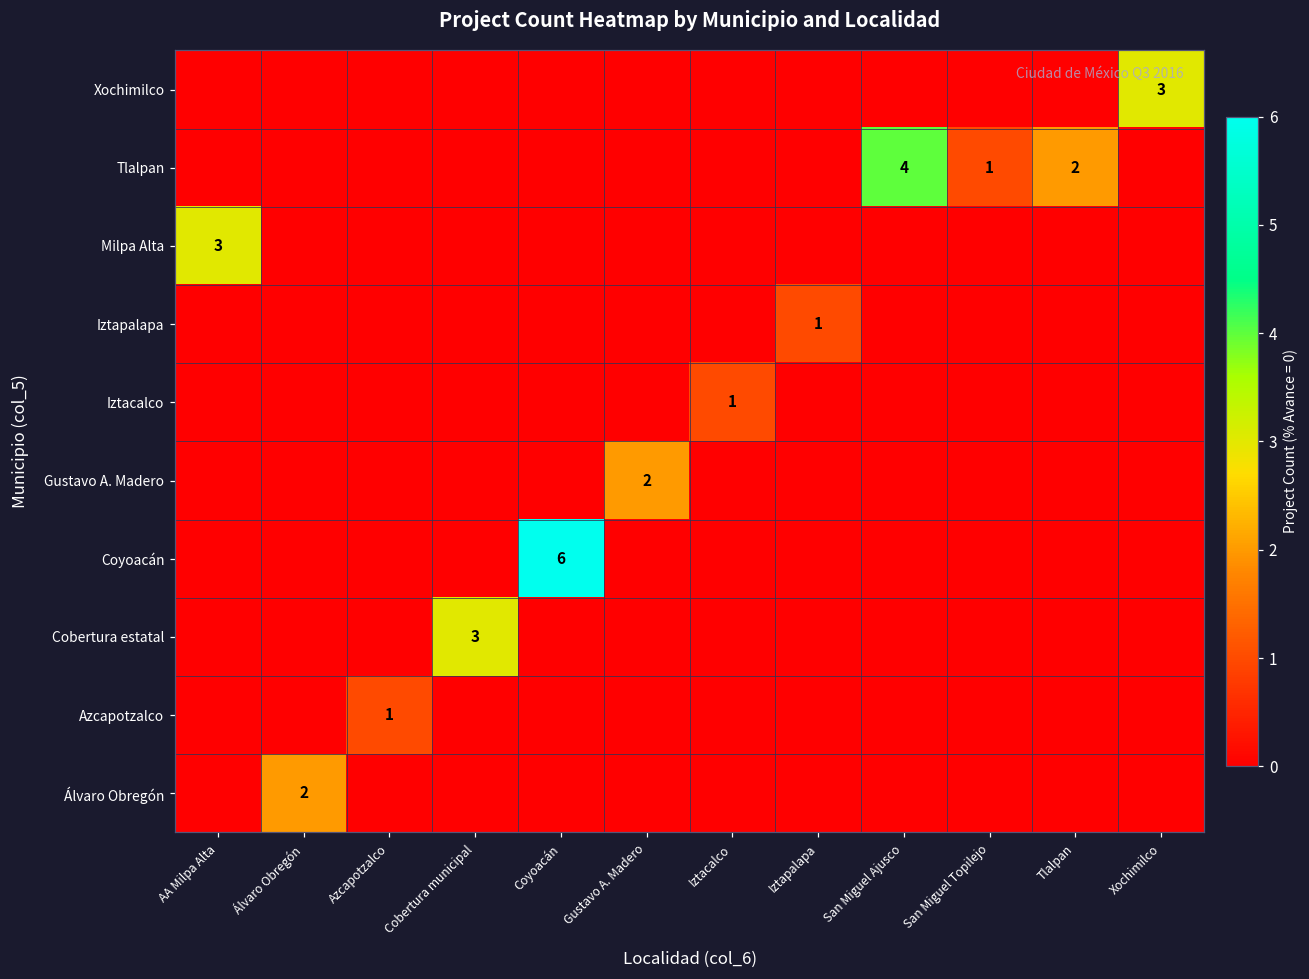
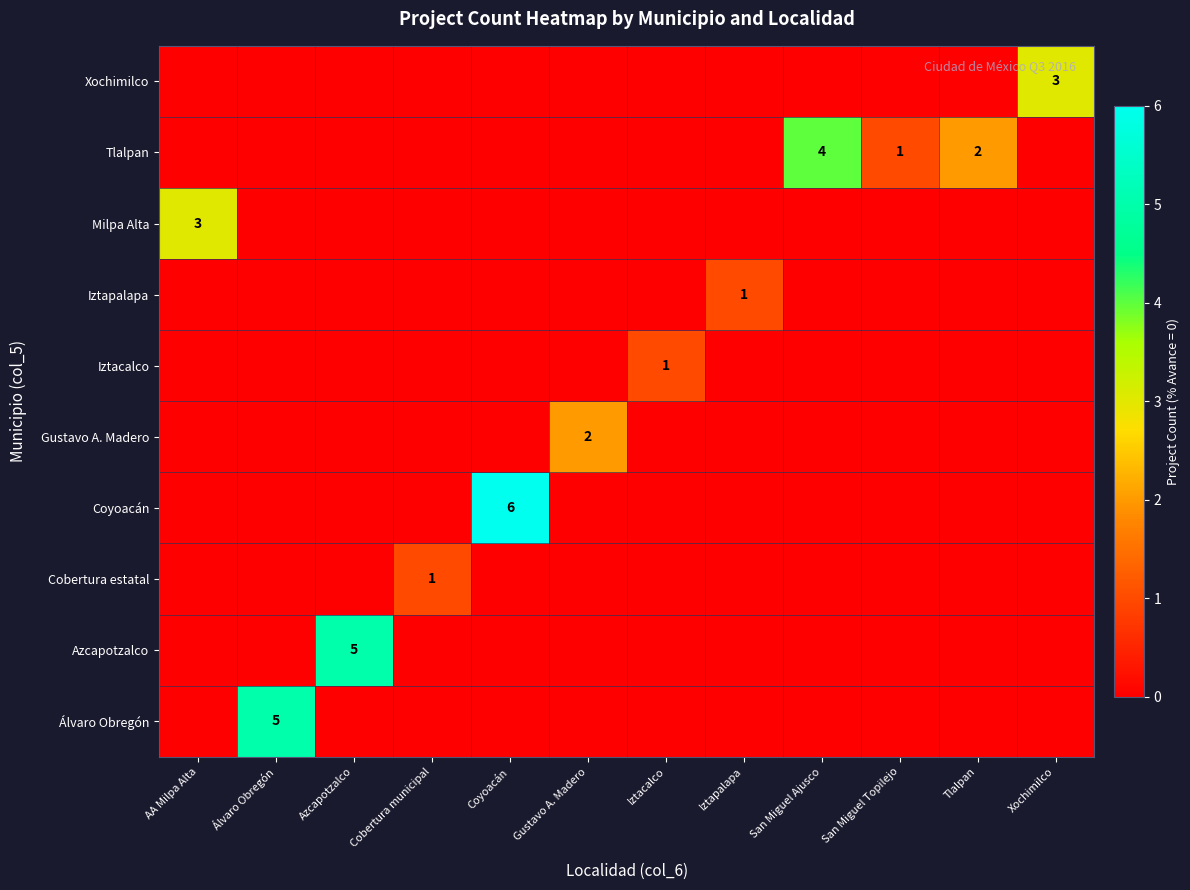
  {
    "Xochimilco": {
      "Tlalpan": 2016,
      "Xochimilco": 3
    },
    "Tlalpan": {
      "San Miguel Ajusco": 4,
      "San Miguel Topilejo": 1,
      "Tlalpan": 2
    },
    "Milpa Alta": {
      "AA Milpa Alta": 3
    },
    "Iztapalapa": {
      "Iztapalapa": 1
    },
    "Iztacalco": {
      "Iztacalco": 1
    },
    "Gustavo A. Madero": {
      "Gustavo A. Madero": 2
    },
    "Coyoacán": {
      "Coyoacán": 6
    },
    "Cobertura estatal": {
-     "Cobertura municipal": 3
+     "Cobertura municipal": 1
    },
    "Azcapotzalco": {
-     "Azcapotzalco": 1
+     "Azcapotzalco": 5
    },
    "Álvaro Obregón": {
-     "Álvaro Obregón": 2
+     "Álvaro Obregón": 5
    }
  }
